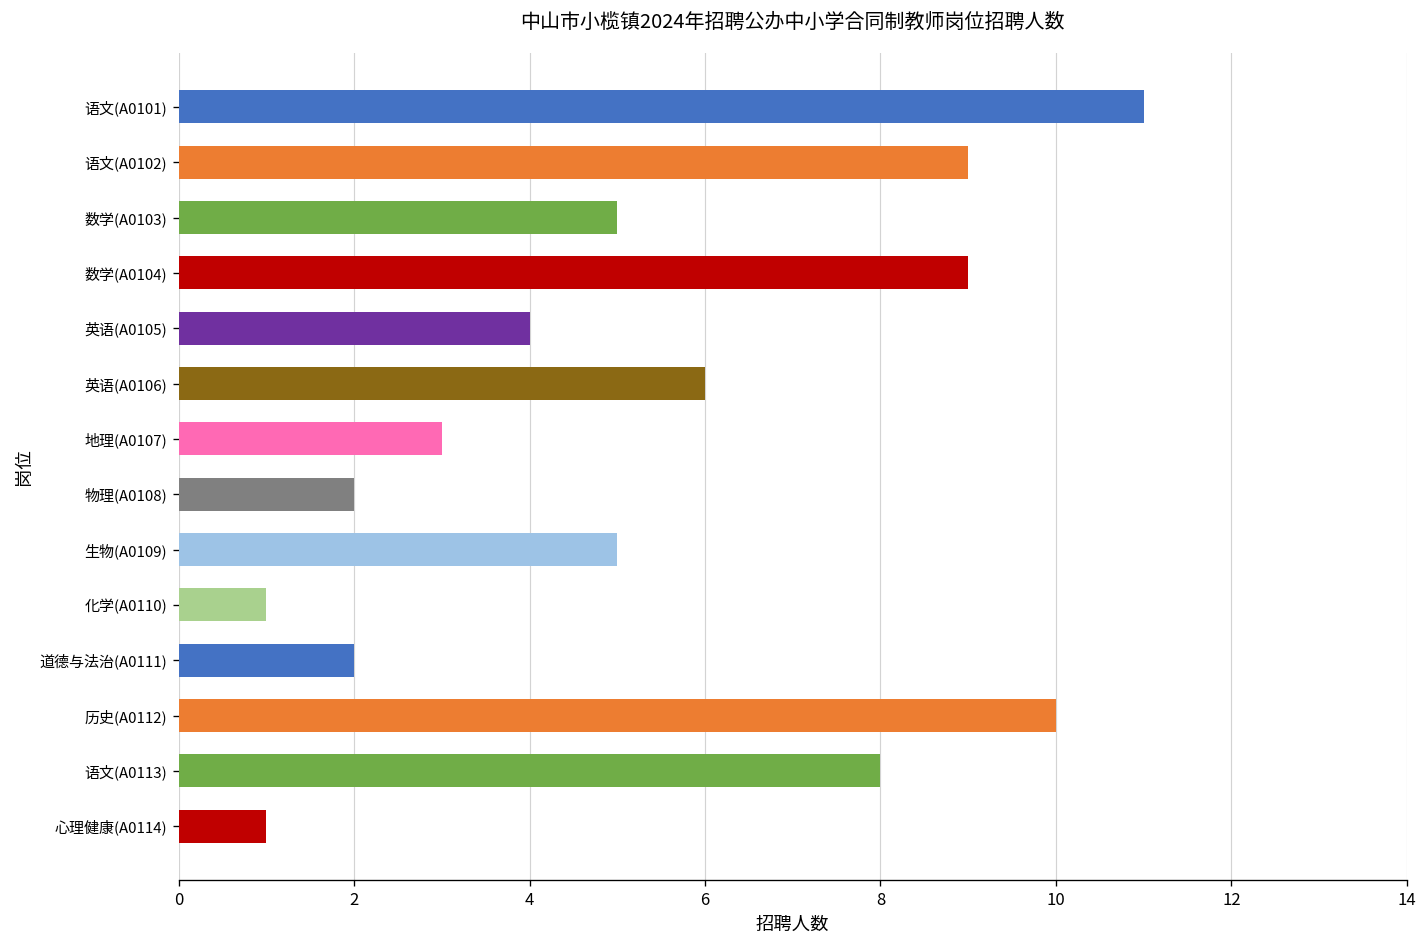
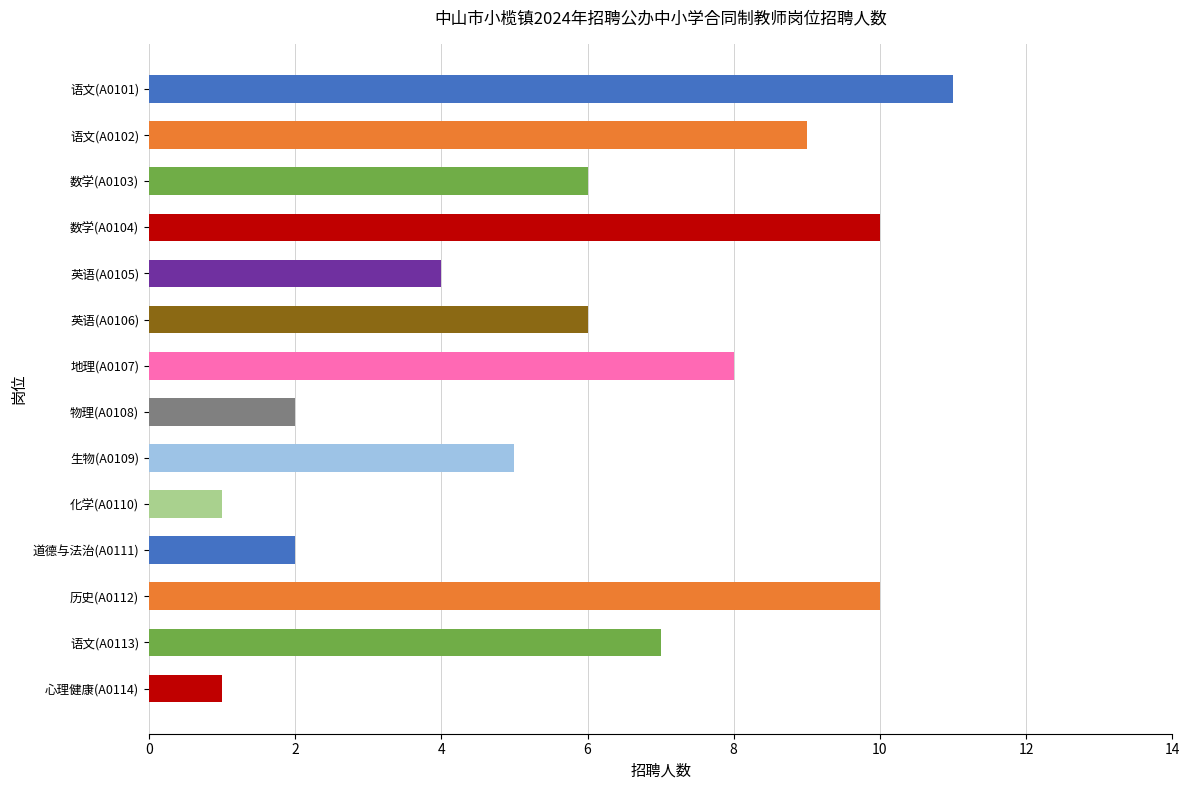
  {
    "语文(A0101)": 11,
    "语文(A0102)": 9,
-   "数学(A0103)": 5,
-   "数学(A0104)": 9,
+   "数学(A0103)": 6,
+   "数学(A0104)": 10,
    "英语(A0105)": 4,
    "英语(A0106)": 6,
-   "地理(A0107)": 3,
+   "地理(A0107)": 8,
    "物理(A0108)": 2,
    "生物(A0109)": 5,
    "化学(A0110)": 1,
    "道德与法治(A0111)": 2,
    "历史(A0112)": 10,
-   "语文(A0113)": 8,
+   "语文(A0113)": 7,
    "心理健康(A0114)": 1
  }
